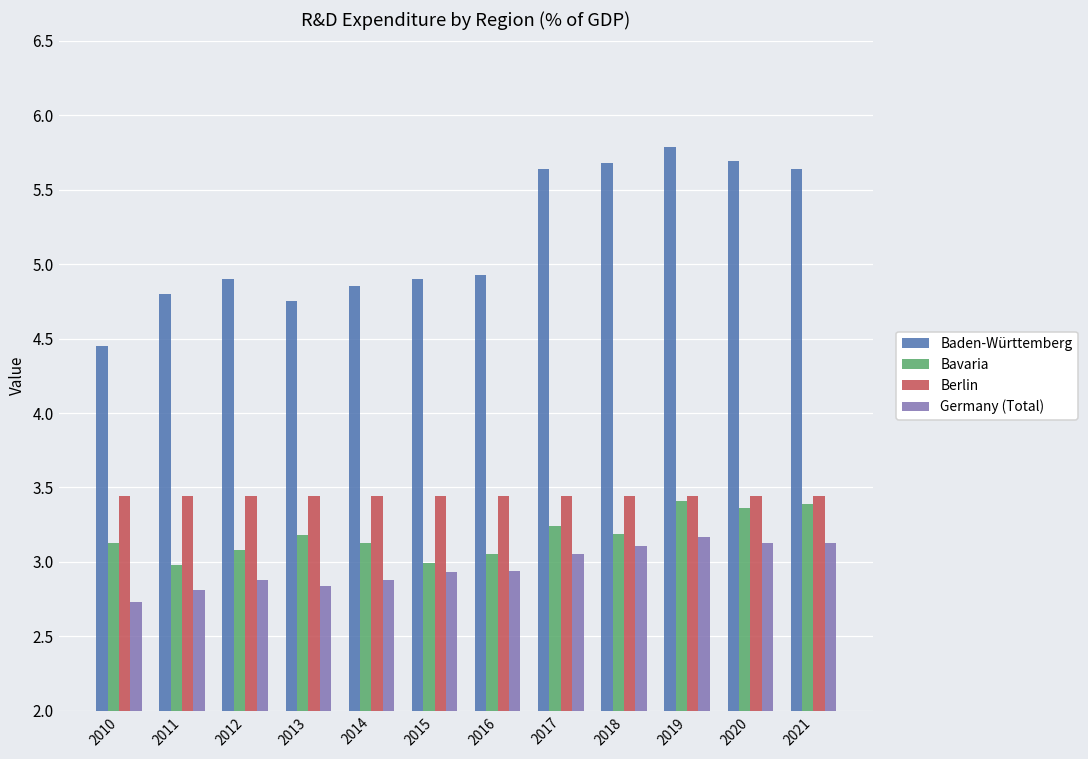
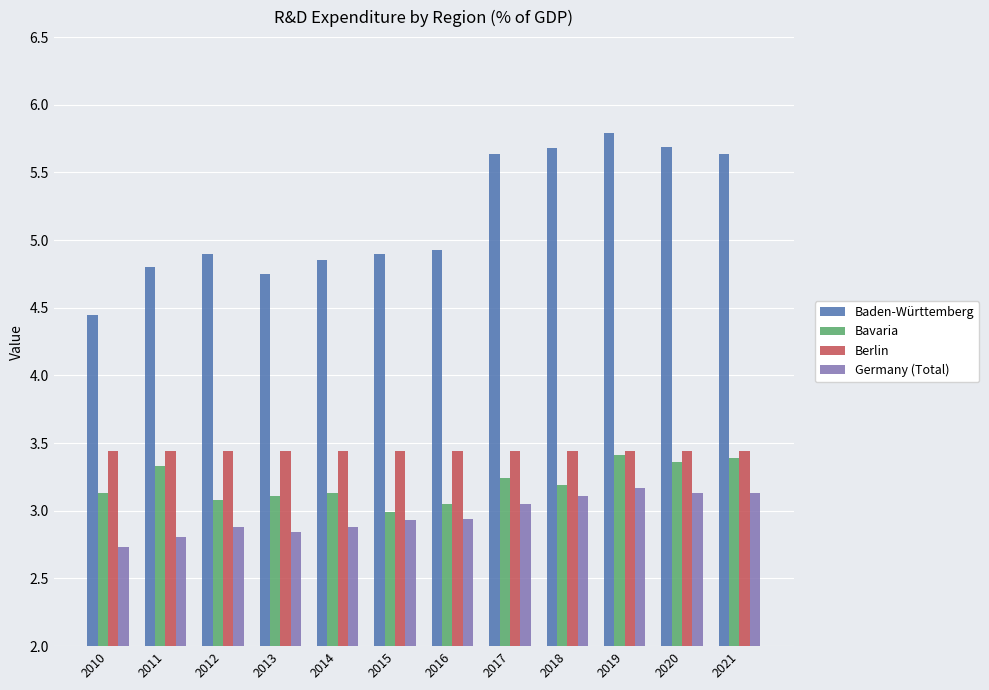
  {
    "Bavaria": {
      "2010": 3.13,
-     "2011": 2.98,
+     "2011": 3.33,
      "2012": 3.08,
-     "2013": 3.18,
+     "2013": 3.11,
      "2014": 3.13,
      "2015": 2.99,
      "2016": 3.05,
      "2017": 3.24,
      "2018": 3.19,
      "2019": 3.41,
      "2020": 3.36,
      "2021": 3.39
    },
    "Berlin": {
      "2010": 3.44,
      "2011": 3.44,
      "2012": 3.44,
      "2013": 3.44,
      "2014": 3.44,
      "2015": 3.44,
      "2016": 3.44,
      "2017": 3.44,
      "2018": 3.44,
      "2019": 3.44,
      "2020": 3.44,
      "2021": 3.44
    }
  }
